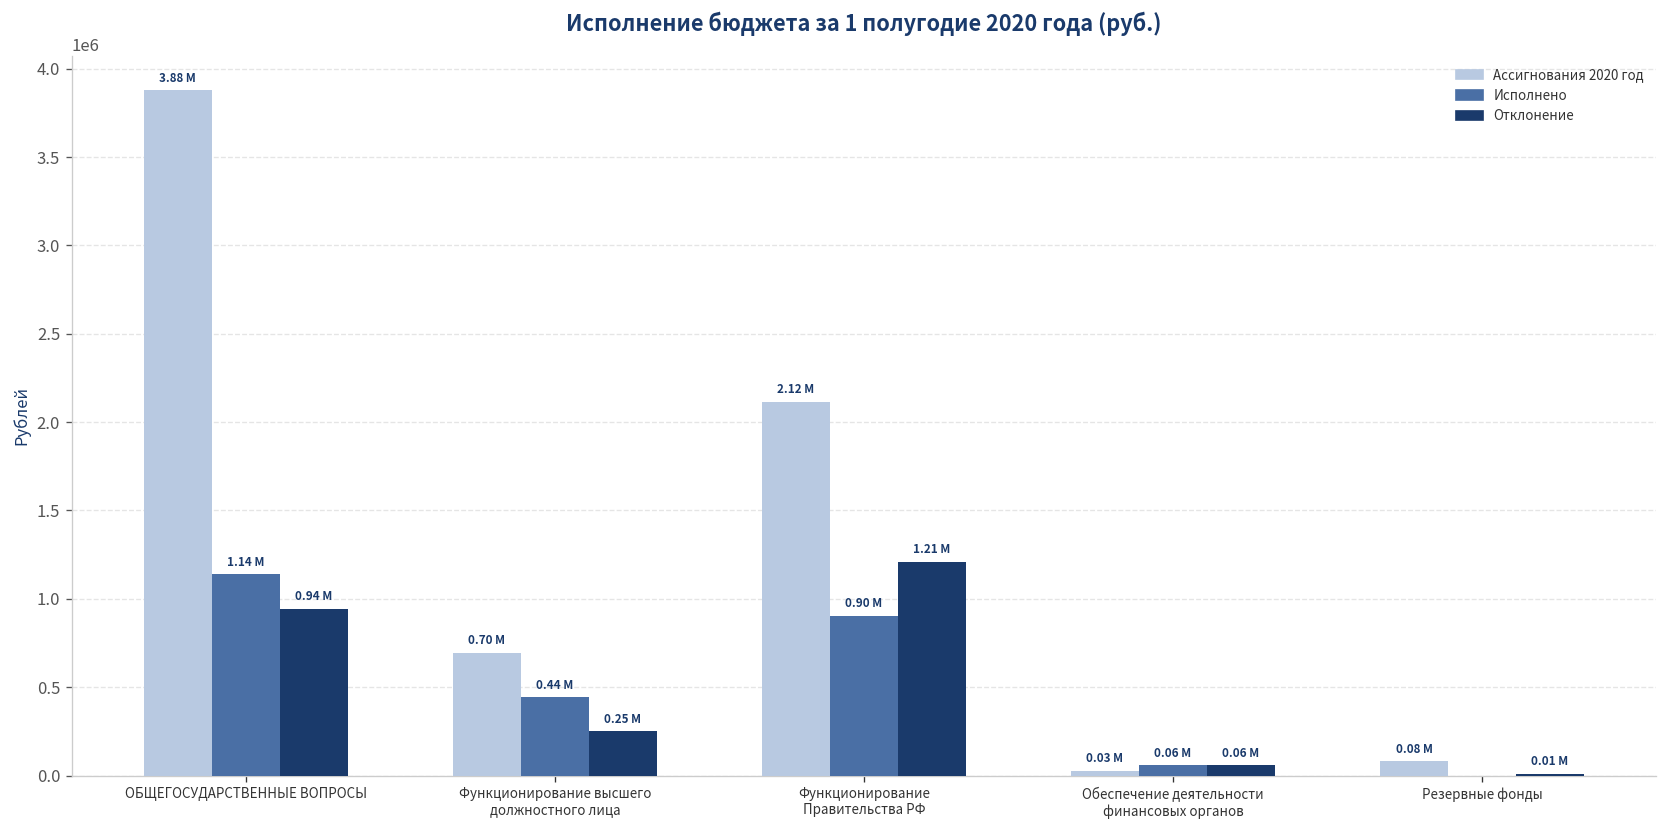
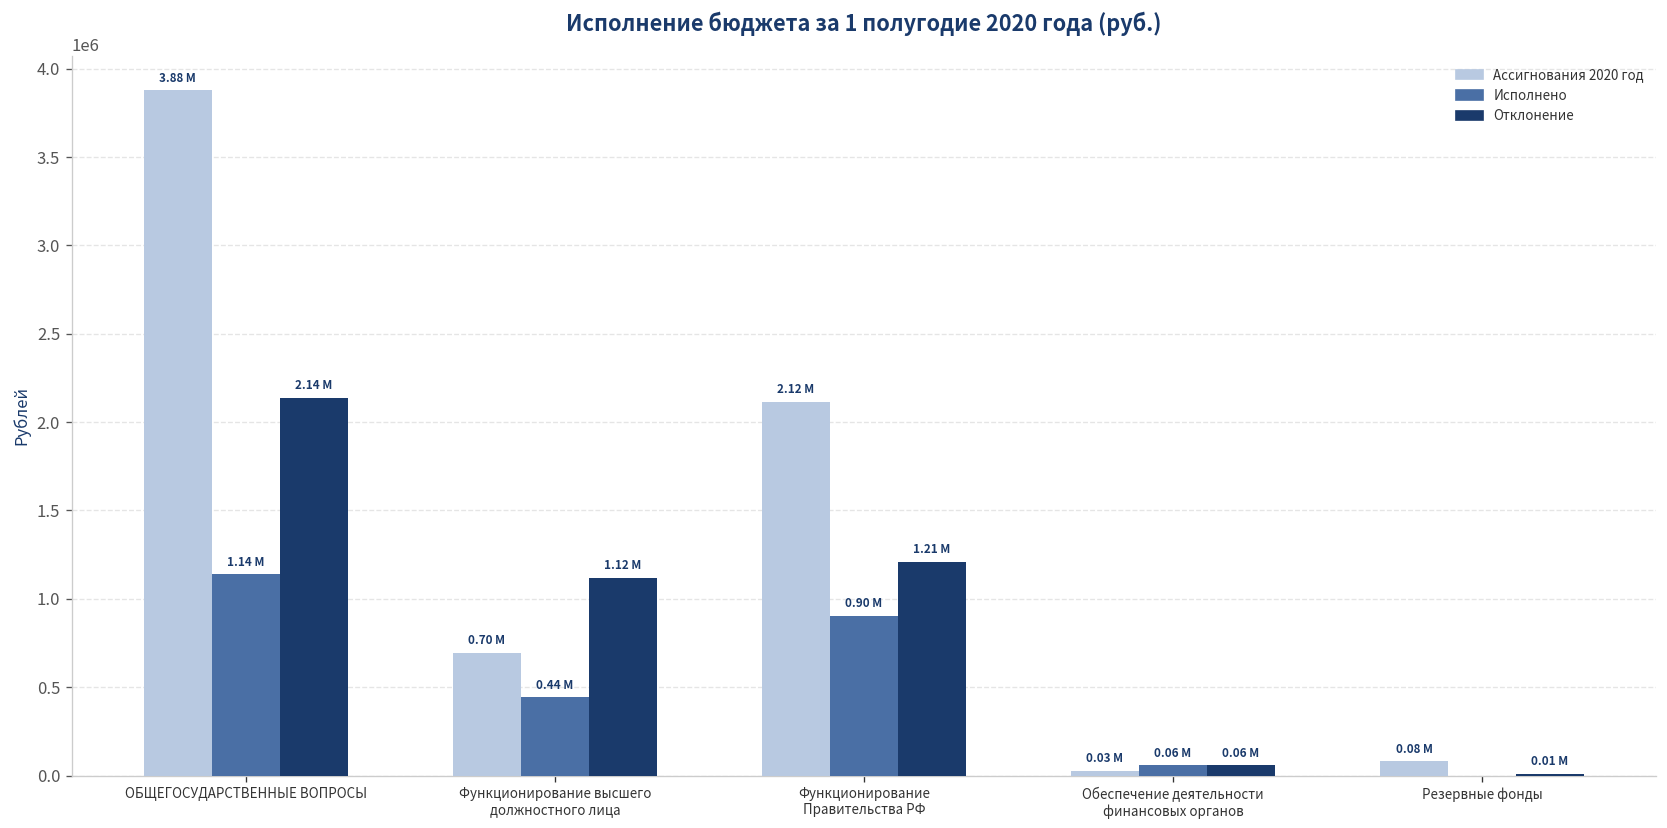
  {
    "Исполнено": {
      "Резервные фонды": 0
    },
    "Отклонение": {
-     "ОБЩЕГОСУДАРСТВЕННЫЕ ВОПРОСЫ": 0.94,
-     "Функционирование высшего должностного лица": 0.25
+     "ОБЩЕГОСУДАРСТВЕННЫЕ ВОПРОСЫ": 2.14,
+     "Функционирование высшего должностного лица": 1.12
    }
  }
